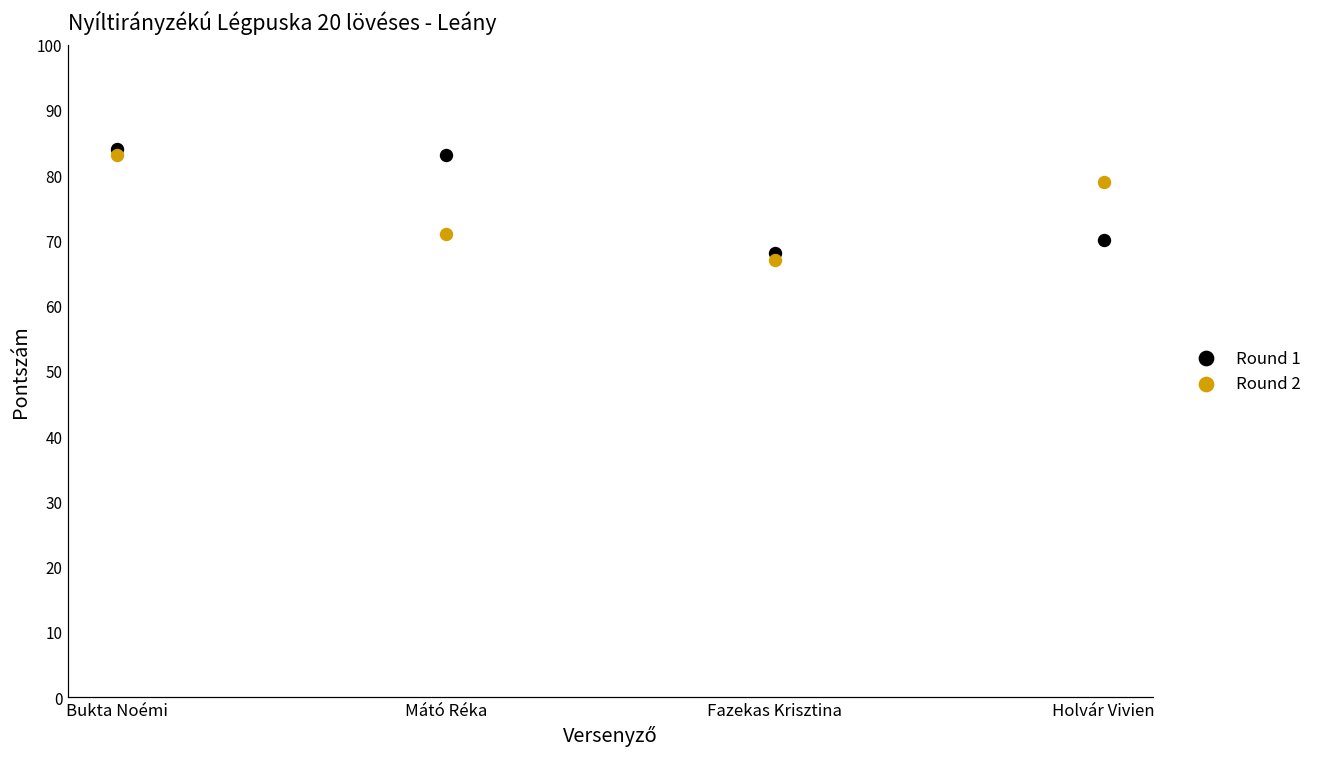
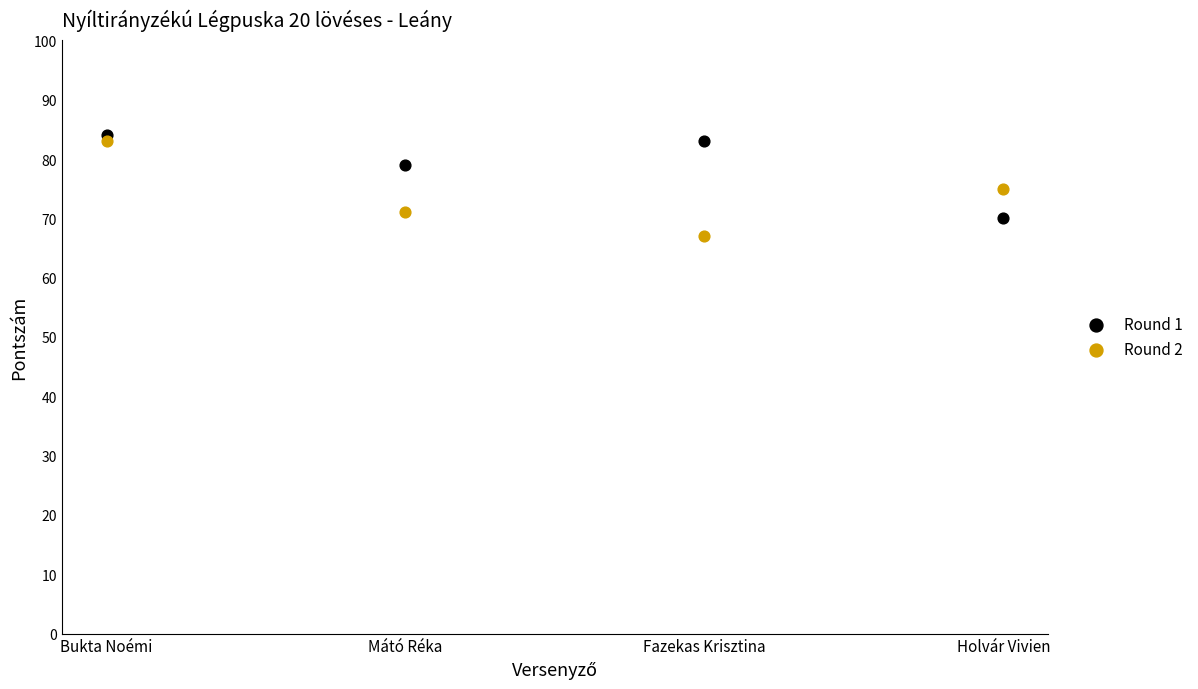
  {
    "Round 1": {
-     "Mátó Réka": 83,
-     "Fazekas Krisztina": 68
+     "Mátó Réka": 79,
+     "Fazekas Krisztina": 83
    },
    "Round 2": {
-     "Holvár Vivien": 79
+     "Holvár Vivien": 75
    }
  }
